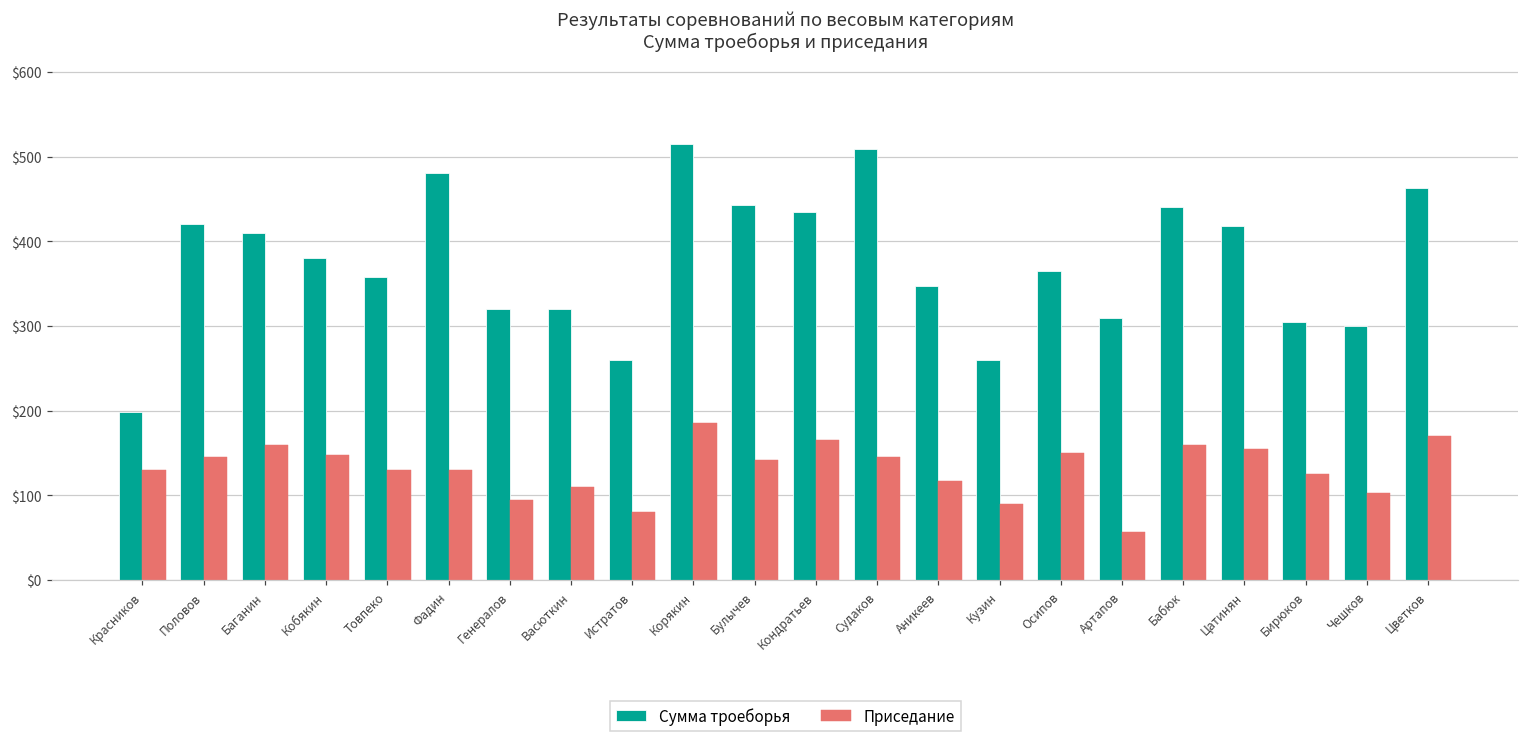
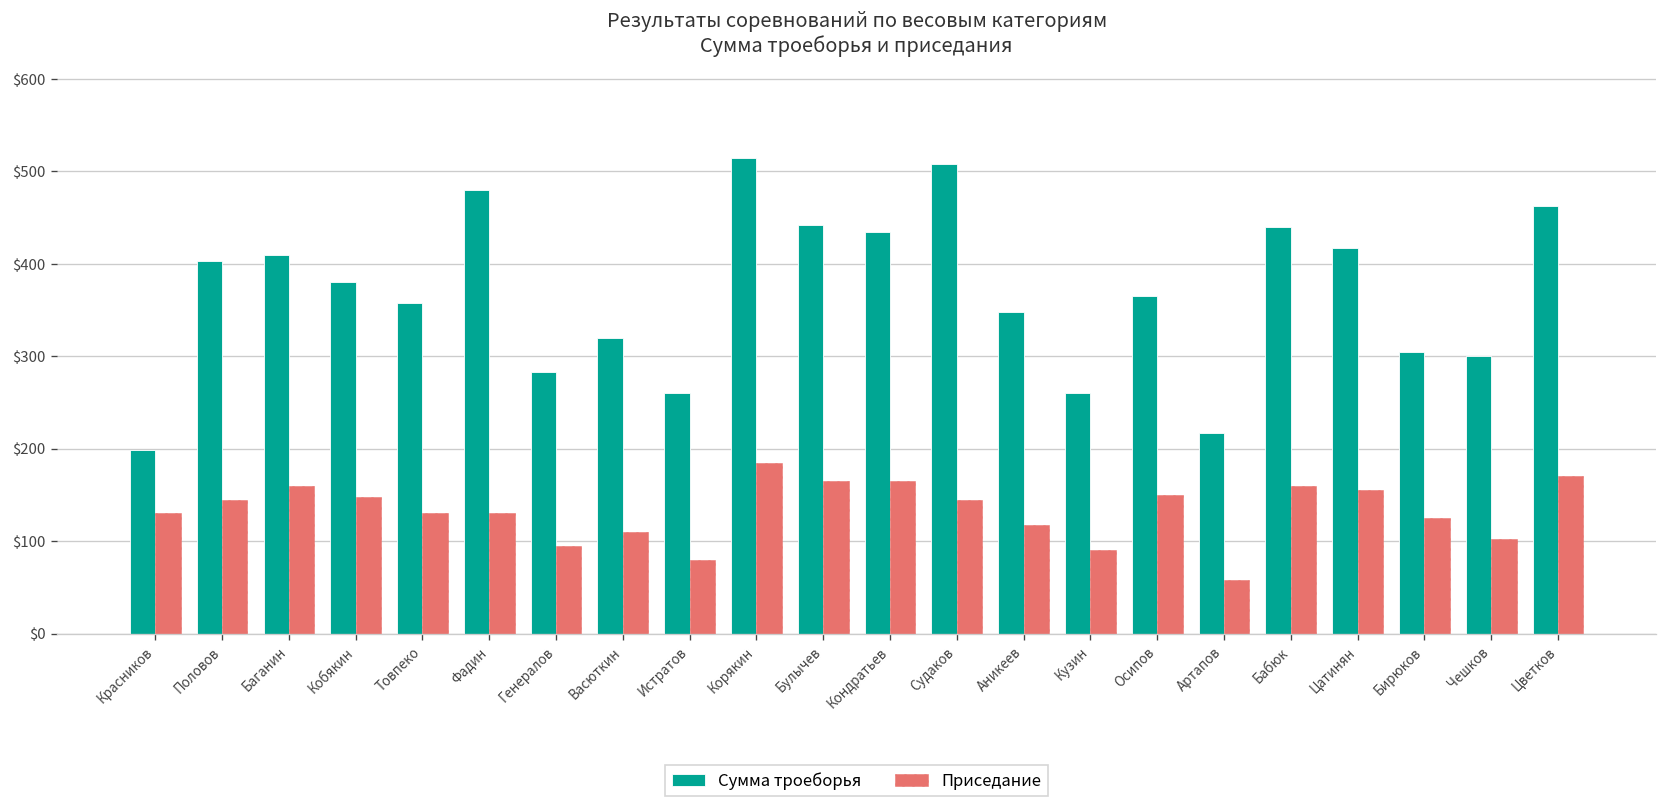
  {
    "Сумма троеборья": {
      "Красников": "$200",
-     "Половов": "$420",
+     "Половов": "$400",
      "Баганин": "$410",
      "Кобякин": "$380",
      "Товпеко": "$360",
      "Фадин": "$480",
-     "Генералов": "$320",
+     "Генералов": "$280",
      "Васюткин": "$320",
      "Истратов": "$260",
      "Корякин": "$520",
      "Булычев": "$440",
      "Кондратьев": "$440",
      "Судаков": "$510",
      "Аникеев": "$350",
      "Кузин": "$260",
      "Осипов": "$370",
-     "Артапов": "$310",
+     "Артапов": "$220",
      "Бабюк": "$440",
      "Цатинян": "$420",
      "Бирюков": "$310",
      "Чешков": "$300",
      "Цветков": "$460"
    },
    "Приседание": {
      "Красников": "$130",
      "Половов": "$150",
      "Баганин": "$160",
      "Кобякин": "$150",
      "Товпеко": "$130",
      "Фадин": "$130",
      "Генералов": "$100",
      "Васюткин": "$110",
      "Истратов": "$80",
      "Корякин": "$190",
-     "Булычев": "$140",
+     "Булычев": "$170",
      "Кондратьев": "$170",
      "Судаков": "$150",
      "Аникеев": "$120",
      "Кузин": "$90",
      "Осипов": "$150",
      "Артапов": "$60",
      "Бабюк": "$160",
      "Цатинян": "$160",
      "Бирюков": "$130",
      "Чешков": "$100",
      "Цветков": "$170"
    }
  }
